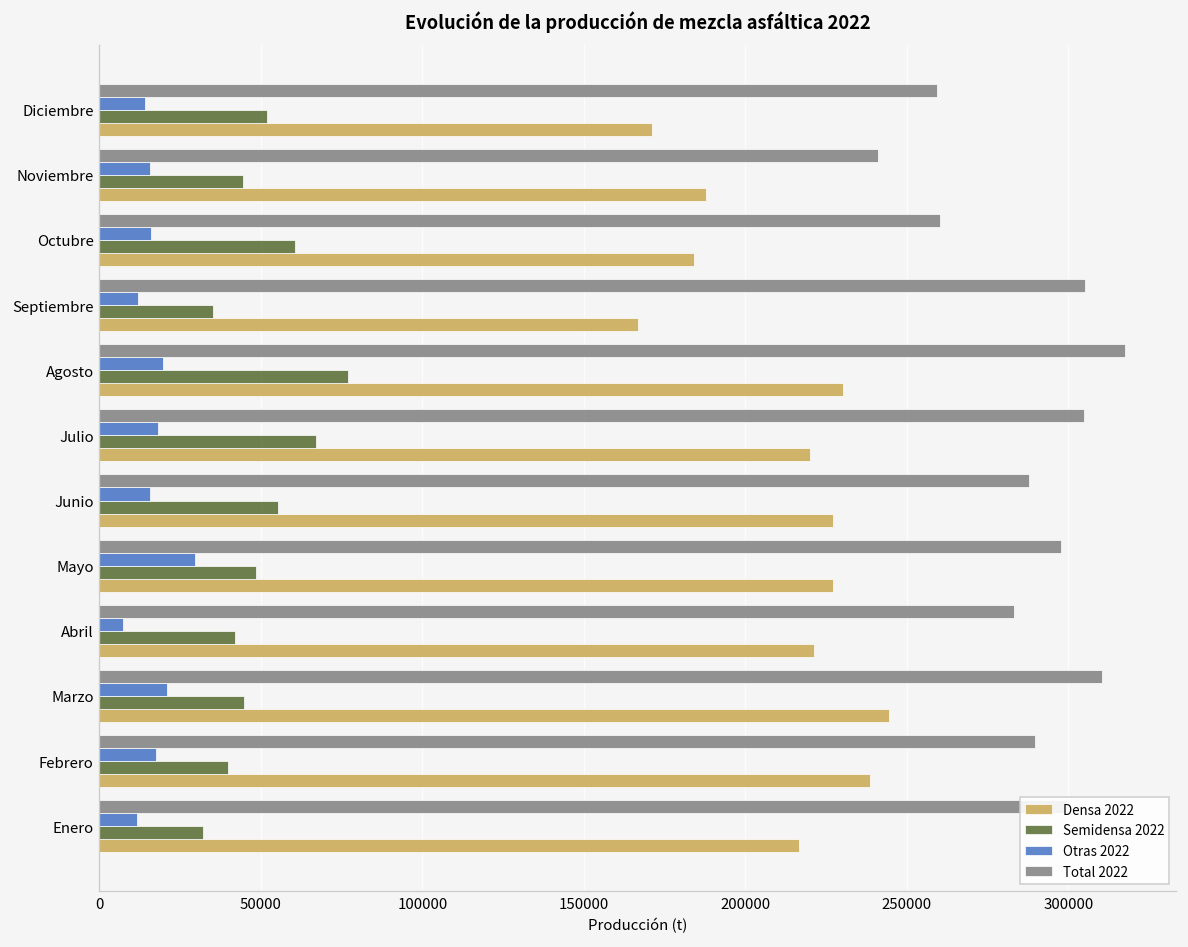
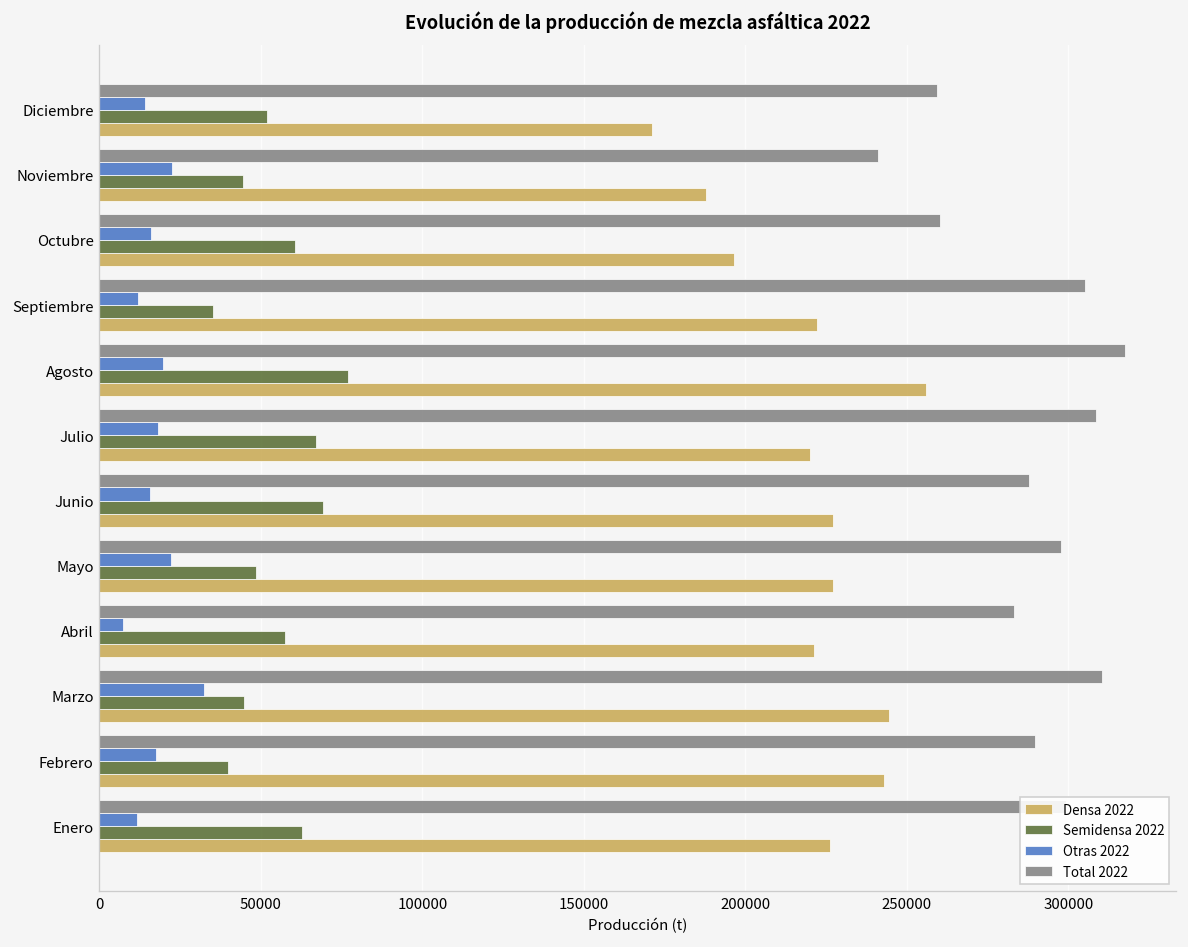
  {
    "Densa 2022": {
      "Diciembre": 171000,
      "Noviembre": 188000,
-     "Octubre": 184000,
-     "Septiembre": 167000,
-     "Agosto": 230000,
+     "Octubre": 196000,
+     "Septiembre": 222000,
+     "Agosto": 256000,
      "Julio": 220000,
      "Junio": 227000,
      "Mayo": 227000,
      "Abril": 221000,
      "Marzo": 245000,
-     "Febrero": 239000,
-     "Enero": 217000
+     "Febrero": 243000,
+     "Enero": 226000
    },
    "Semidensa 2022": {
      "Diciembre": 52000,
      "Noviembre": 44000,
      "Octubre": 61000,
      "Septiembre": 35000,
      "Agosto": 77000,
      "Julio": 67000,
-     "Junio": 55000,
+     "Junio": 69000,
      "Mayo": 48000,
-     "Abril": 42000,
+     "Abril": 58000,
      "Marzo": 45000,
      "Febrero": 40000,
-     "Enero": 32000
+     "Enero": 63000
    },
    "Otras 2022": {
      "Diciembre": 14000,
-     "Noviembre": 16000,
+     "Noviembre": 22000,
      "Octubre": 16000,
      "Septiembre": 12000,
      "Agosto": 20000,
      "Julio": 18000,
      "Junio": 16000,
-     "Mayo": 30000,
+     "Mayo": 22000,
      "Abril": 7000,
-     "Marzo": 21000,
+     "Marzo": 32000,
      "Febrero": 17000,
      "Enero": 12000
    },
    "Total 2022": {
      "Diciembre": 259000,
      "Noviembre": 241000,
      "Octubre": 260000,
      "Septiembre": 305000,
      "Agosto": 317000,
-     "Julio": 305000,
+     "Julio": 308000,
      "Junio": 288000,
      "Mayo": 298000,
      "Abril": 283000,
      "Marzo": 310000,
      "Febrero": 290000
    }
  }
